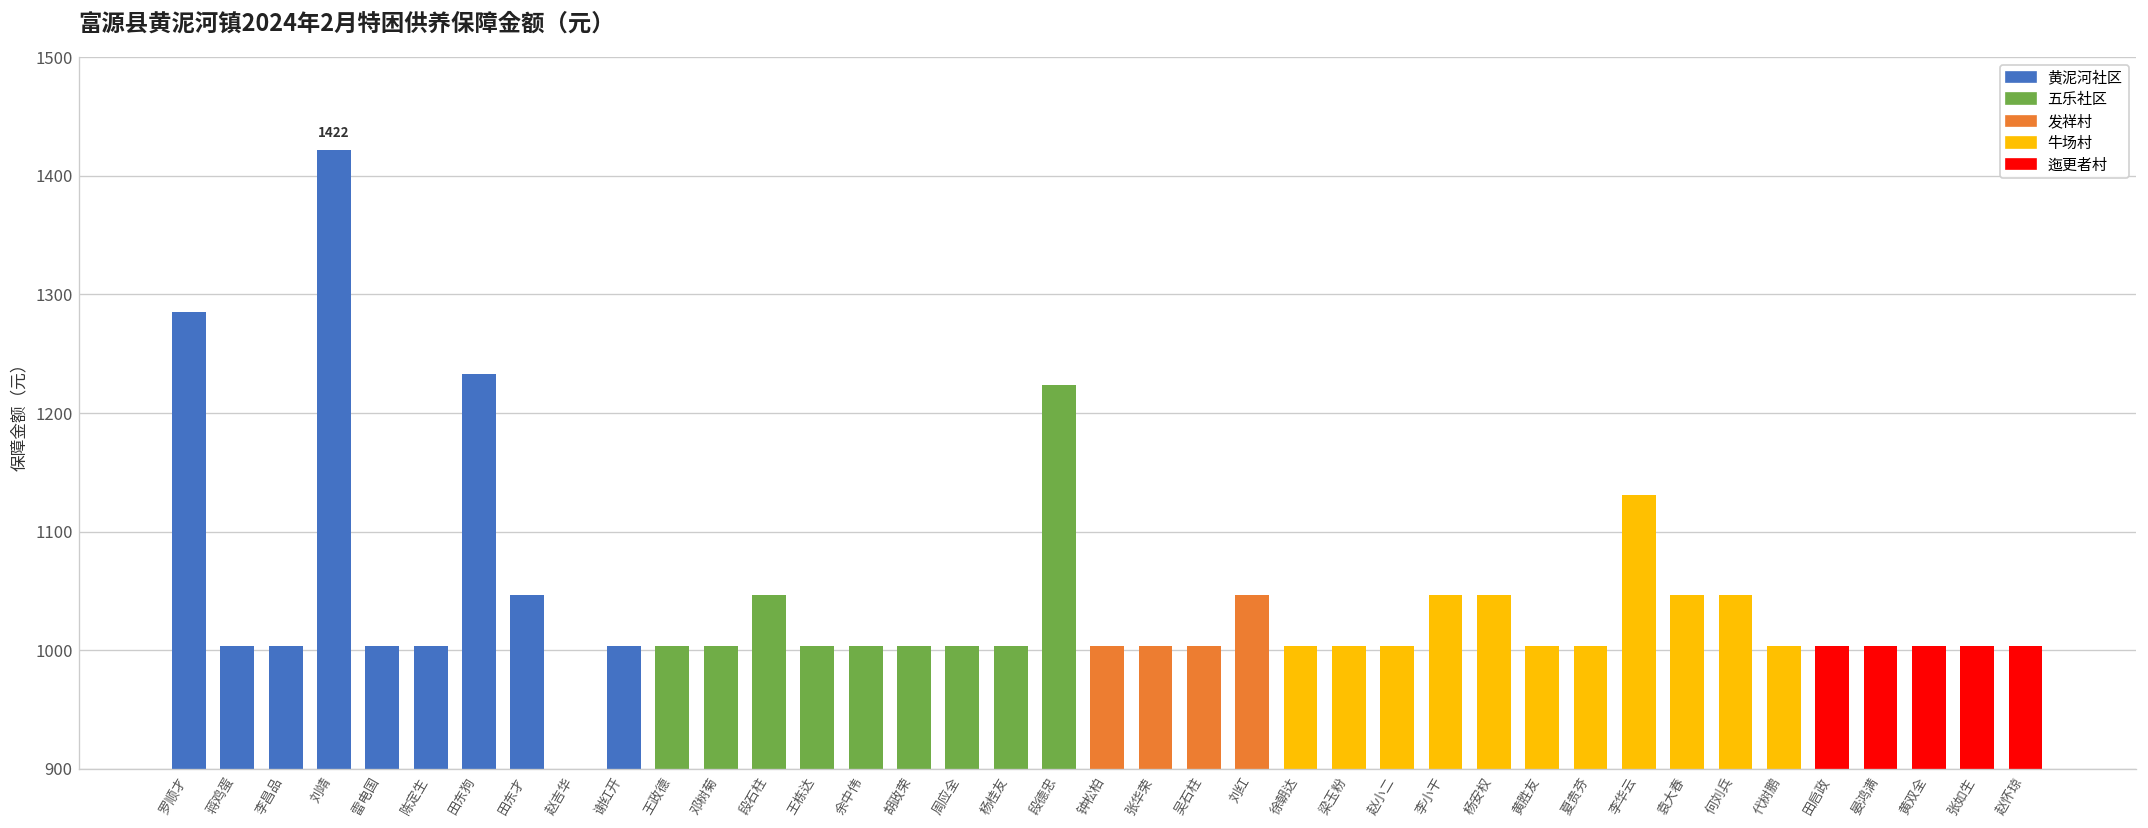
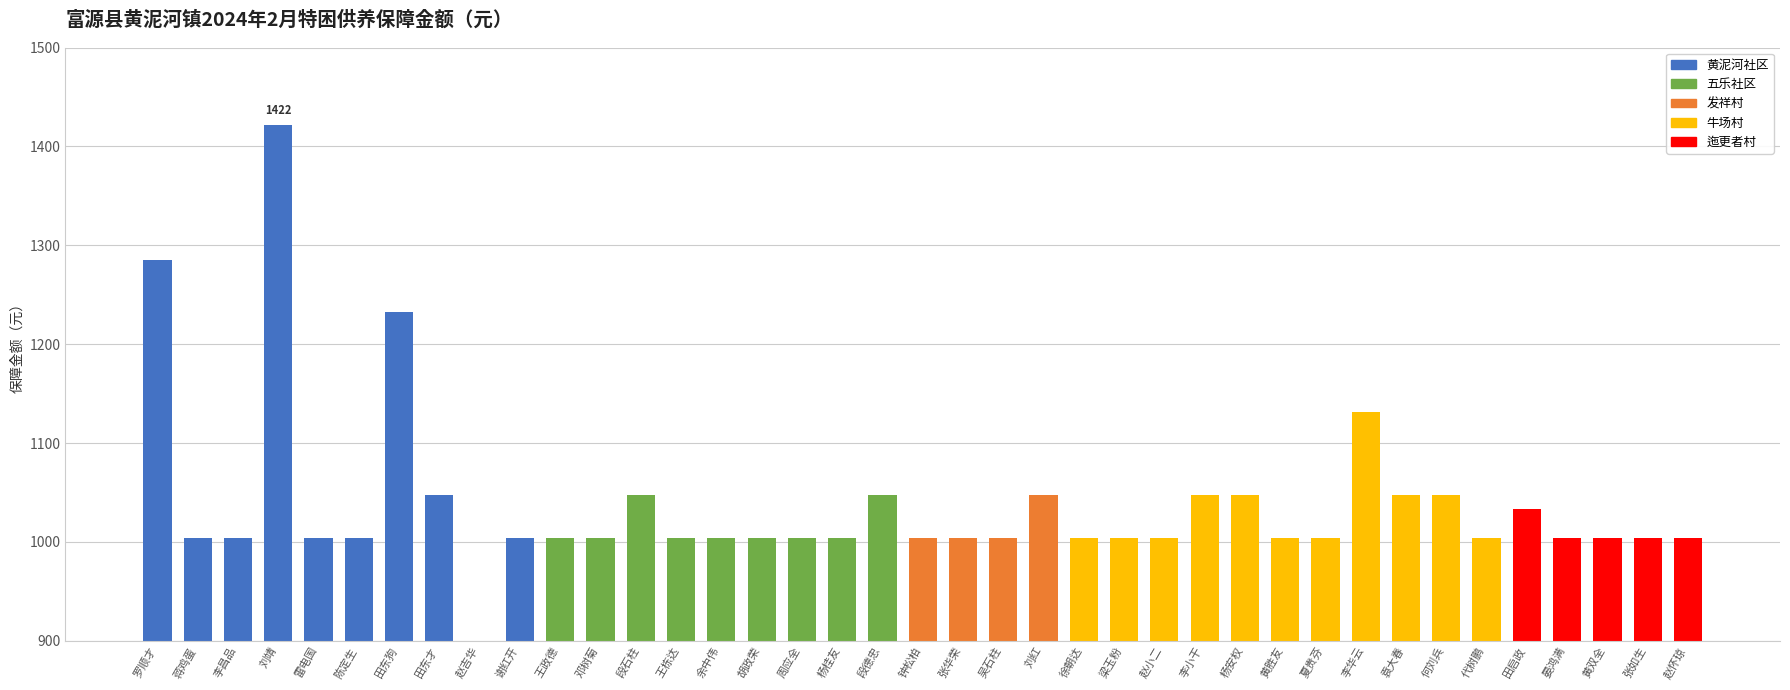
  {
    "罗顺才": 1290,
    "蒋鸡蛋": 1000,
    "李昌品": 1000,
    "雷电国": 1000,
    "陈定生": 1000,
    "田东狗": 1230,
    "田东才": 1050,
    "谢红开": 1000,
    "王政德": 1000,
    "邓树菊": 1000,
    "段石柱": 1050,
    "王栋达": 1000,
    "余中伟": 1000,
    "胡政荣": 1000,
    "周应全": 1000,
    "杨桂友": 1000,
-   "段德忠": 1220,
+   "段德忠": 1050,
    "钟松柏": 1000,
    "张华荣": 1000,
    "吴石柱": 1000,
    "刘红": 1050,
    "徐朝达": 1000,
    "梁玉粉": 1000,
    "赵小二": 1000,
    "李小干": 1050,
    "杨安权": 1050,
    "黄胜友": 1000,
    "夏贵芬": 1000,
    "李华云": 1130,
    "袁大春": 1050,
    "何刘兵": 1050,
    "代树鹏": 1000,
-   "田启政": 1000,
+   "田启政": 1030,
    "晏鸿满": 1000,
    "黄双全": 1000,
    "张如生": 1000,
    "赵怀琼": 1000
  }
